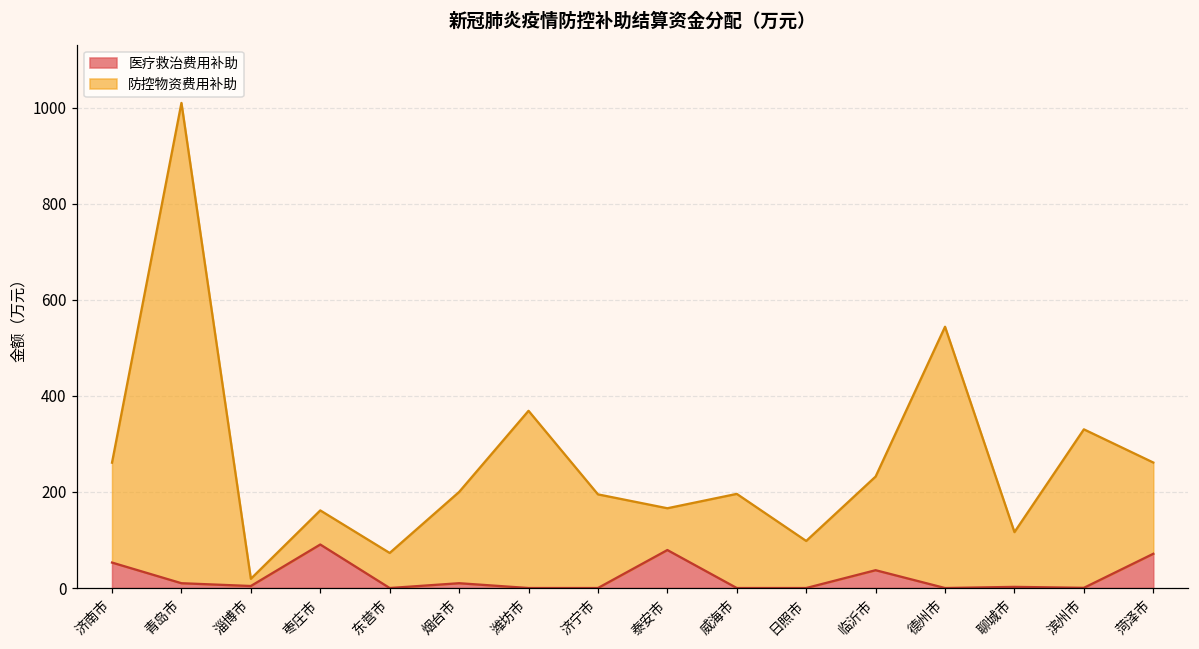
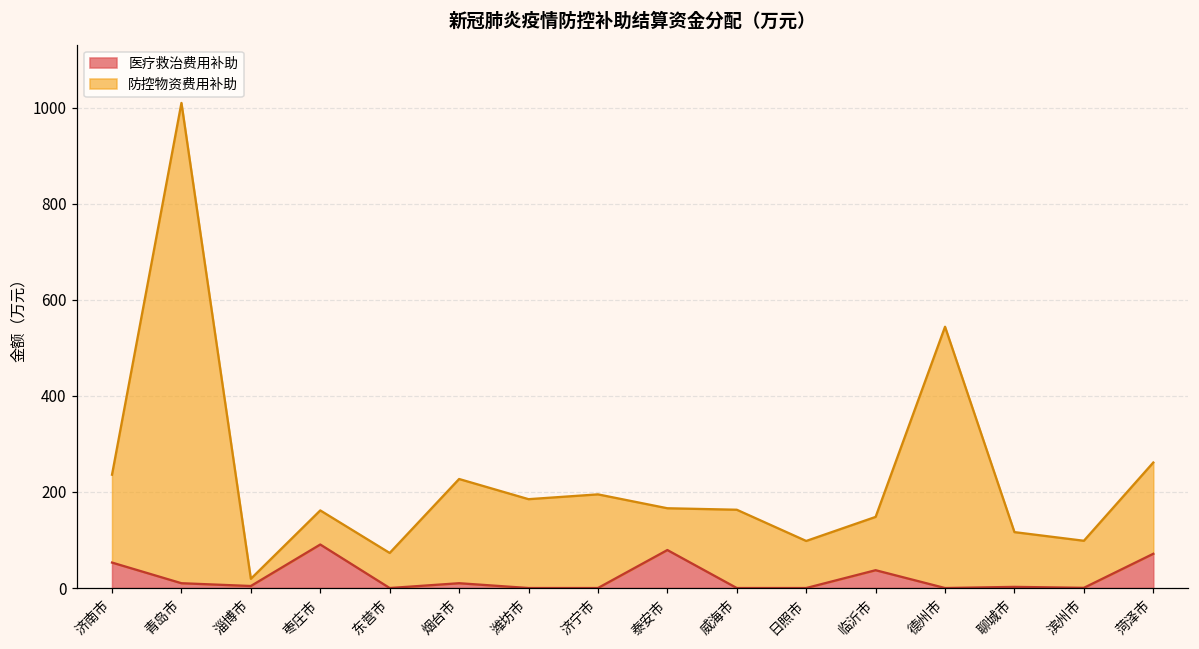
  {
    "医疗救治费用补助": {
      "济南市": 50,
      "青岛市": 10,
      "淄博市": 0,
      "枣庄市": 90,
      "东营市": 0,
      "烟台市": 10,
      "潍坊市": 0,
      "济宁市": 0,
      "泰安市": 80,
      "威海市": 0,
      "日照市": 0,
      "临沂市": 40,
      "德州市": 0,
      "聊城市": 0,
      "滨州市": 0,
      "菏泽市": 70
    },
    "防控物资费用补助": {
-     "济南市": 210,
+     "济南市": 180,
      "青岛市": 1000,
      "淄博市": 20,
      "枣庄市": 70,
      "东营市": 70,
-     "烟台市": 190,
-     "潍坊市": 370,
+     "烟台市": 220,
+     "潍坊市": 190,
      "济宁市": 200,
      "泰安市": 90,
-     "威海市": 200,
+     "威海市": 160,
      "日照市": 100,
-     "临沂市": 200,
+     "临沂市": 110,
      "德州市": 540,
      "聊城市": 110,
-     "滨州市": 330,
+     "滨州市": 100,
      "菏泽市": 190
    }
  }
